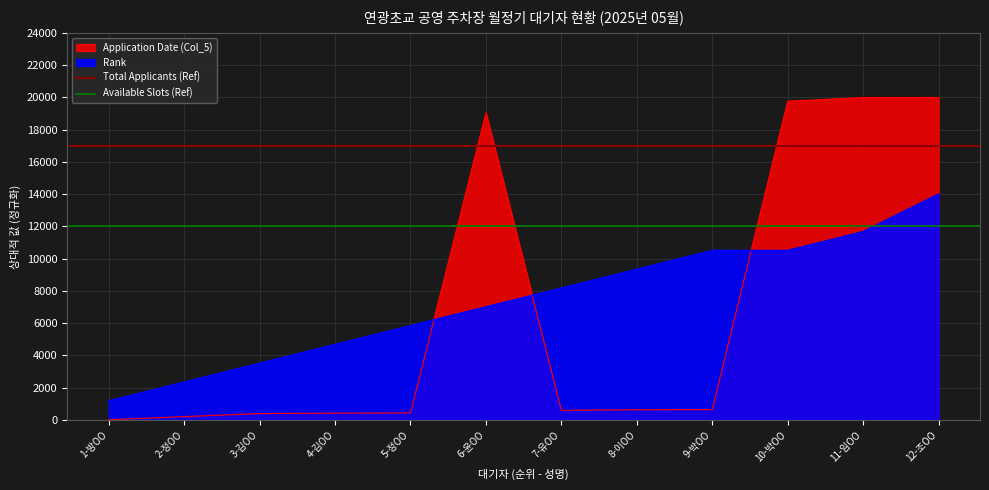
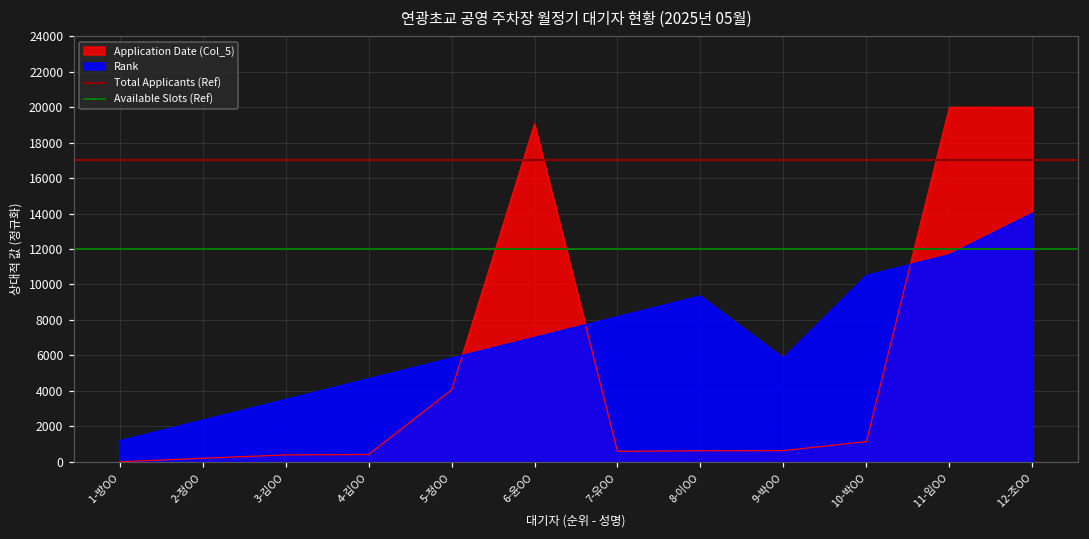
  {
    "Application Date (Col_5)": {
      "1-방OO": 0,
      "2-정OO": 200,
      "3-김OO": 400,
      "4-김OO": 400,
-     "5-정OO": 400,
+     "5-정OO": 4100,
      "6-윤OO": 19100,
      "7-유OO": 600,
      "8-이OO": 600,
      "9-박OO": 600,
-     "10-박OO": 19800,
+     "10-박OO": 1100,
      "11-임OO": 20000,
      "12-조OO": 20000
    },
    "Rank": {
      "1-방OO": 1200,
      "2-정OO": 2300,
      "3-김OO": 3500,
      "4-김OO": 4700,
      "5-정OO": 5800,
      "6-윤OO": 7000,
      "7-유OO": 8200,
      "8-이OO": 9300,
-     "9-박OO": 10500,
+     "9-박OO": 5800,
      "10-박OO": 10500,
      "11-임OO": 11700,
      "12-조OO": 14000
    }
  }
